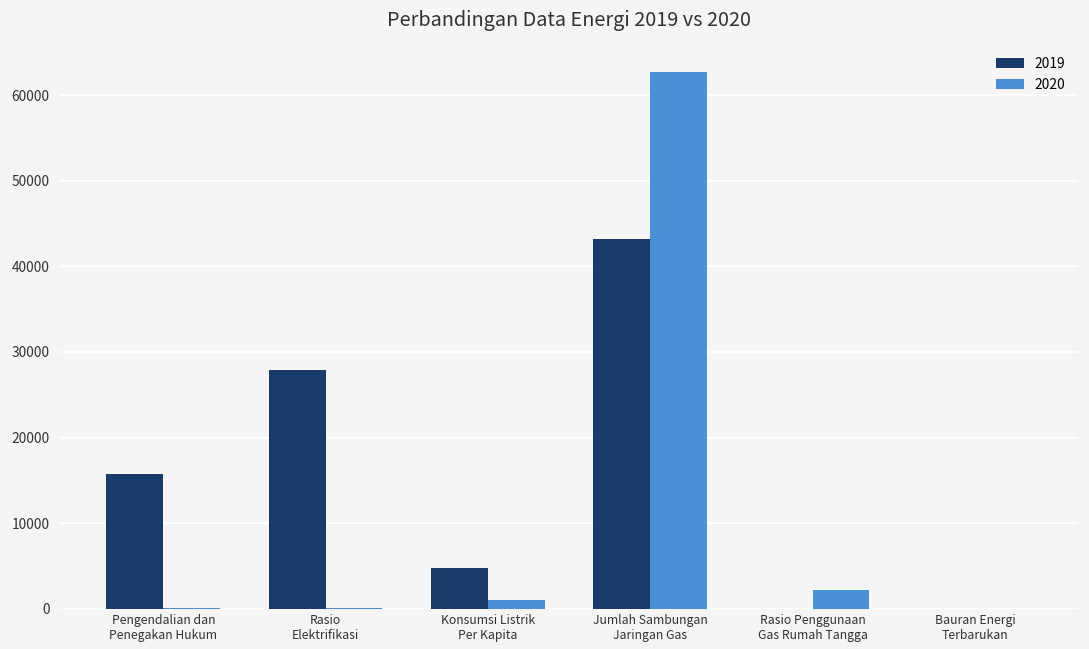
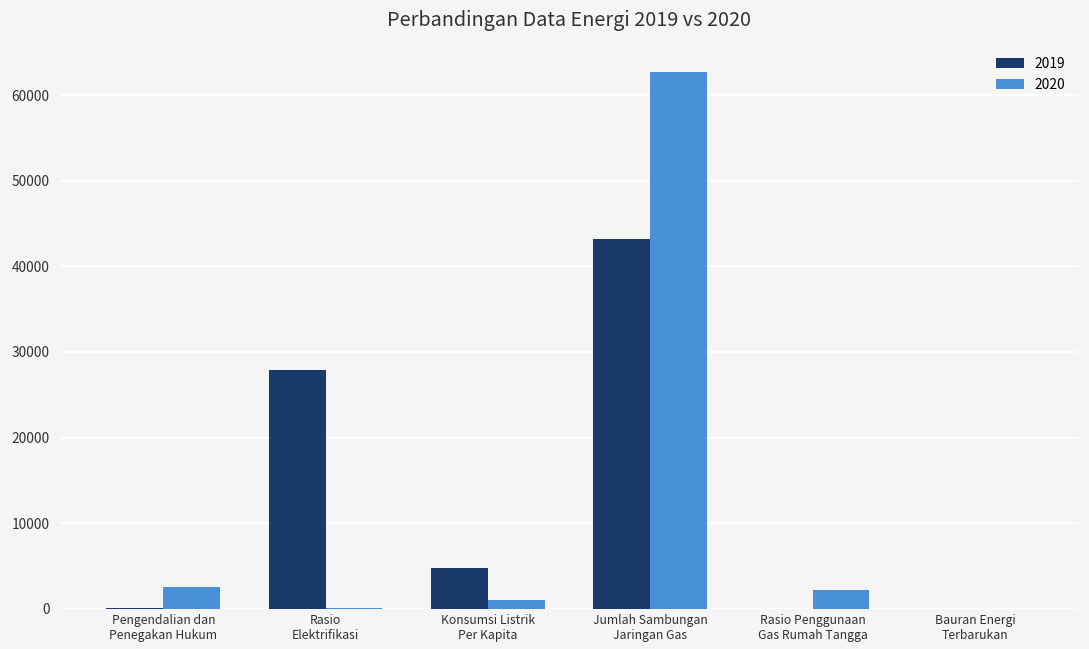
  {
    "2019": {
-     "Pengendalian dan Penegakan Hukum": 16000,
+     "Pengendalian dan Penegakan Hukum": 0,
      "Rasio Elektrifikasi": 28000,
      "Konsumsi Listrik Per Kapita": 5000,
      "Jumlah Sambungan Jaringan Gas": 43000
    },
    "2020": {
-     "Pengendalian dan Penegakan Hukum": 0,
+     "Pengendalian dan Penegakan Hukum": 3000,
      "Konsumsi Listrik Per Kapita": 1000,
      "Jumlah Sambungan Jaringan Gas": 63000,
      "Rasio Penggunaan Gas Rumah Tangga": 2000
    }
  }
